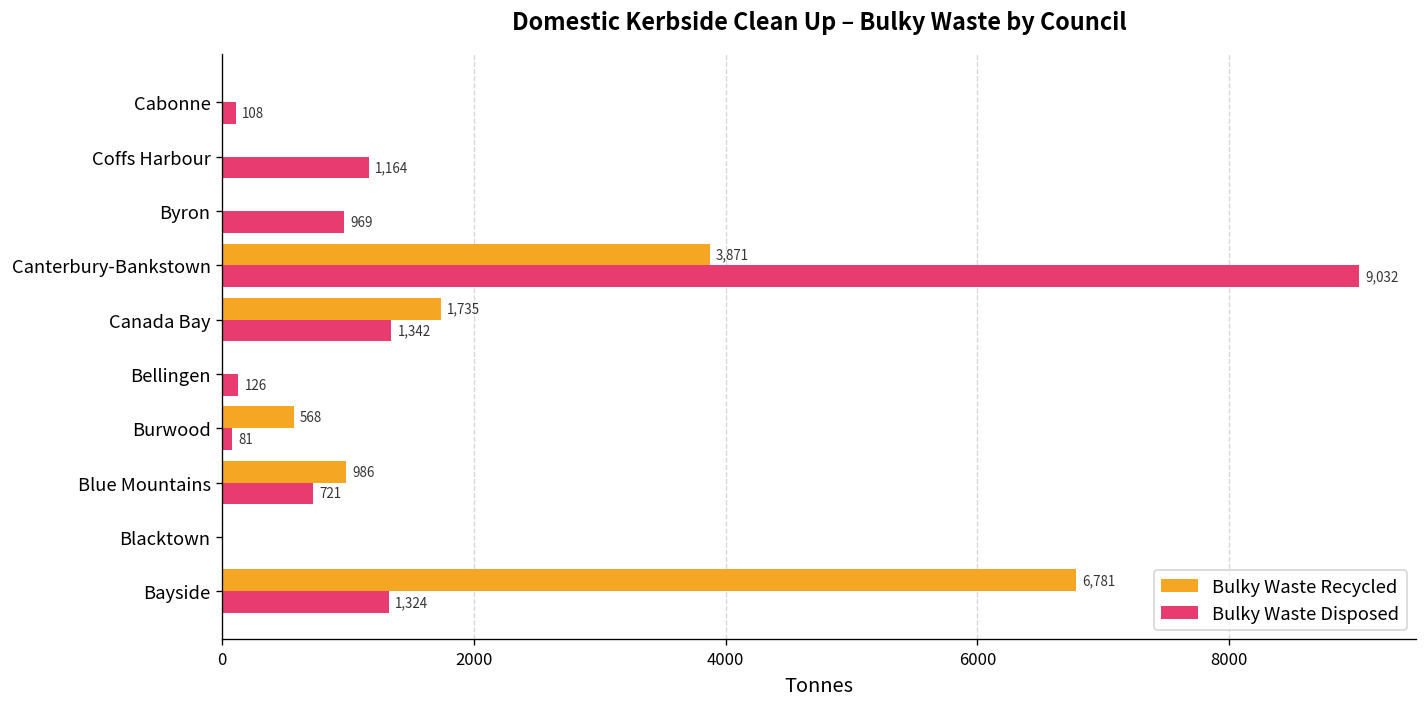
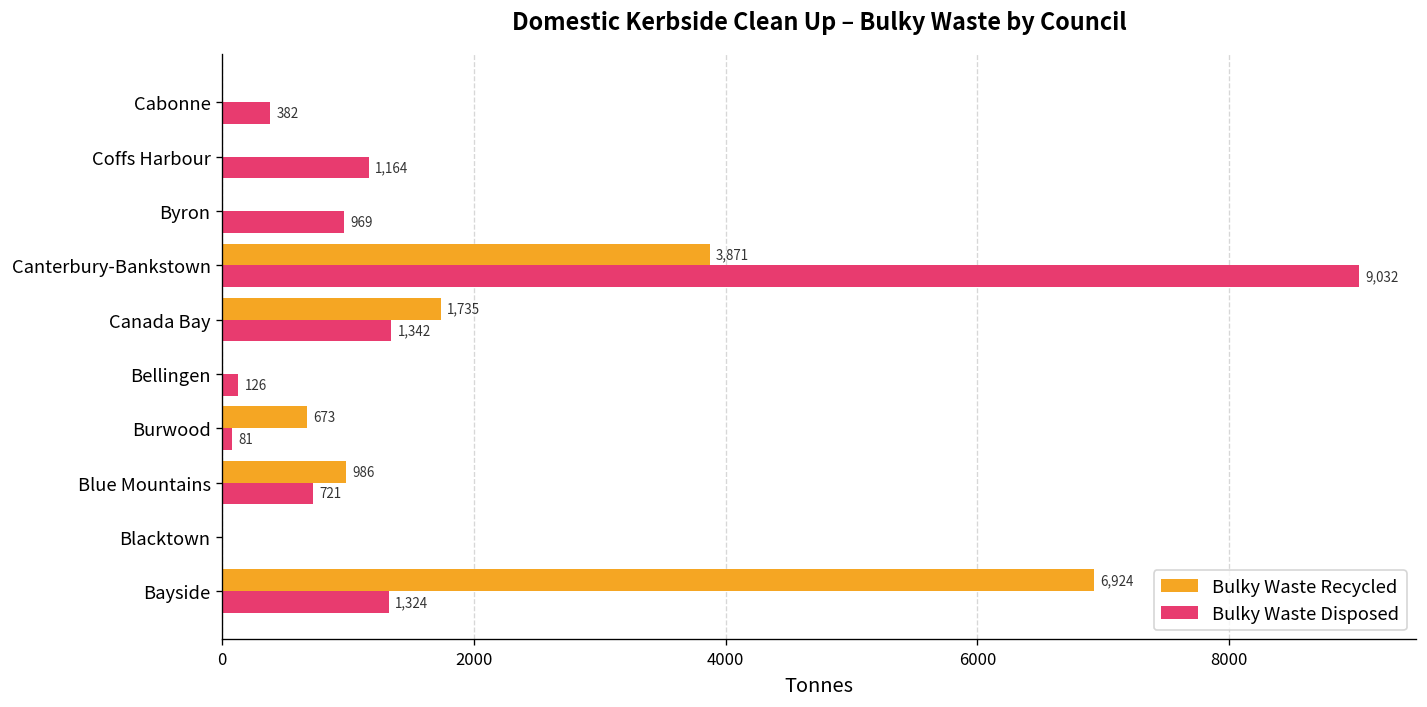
  {
    "Bulky Waste Recycled": {
      "Canterbury-Bankstown": "3,871",
      "Canada Bay": "1,735",
-     "Burwood": "568",
+     "Burwood": "673",
      "Blue Mountains": "986",
-     "Bayside": "6,781"
+     "Bayside": "6,924"
    },
    "Bulky Waste Disposed": {
-     "Cabonne": "108",
+     "Cabonne": "382",
      "Coffs Harbour": "1,164",
      "Byron": "969",
      "Canterbury-Bankstown": "9,032",
      "Canada Bay": "1,342",
      "Bellingen": "126",
      "Burwood": "81",
      "Blue Mountains": "721",
      "Bayside": "1,324"
    }
  }
